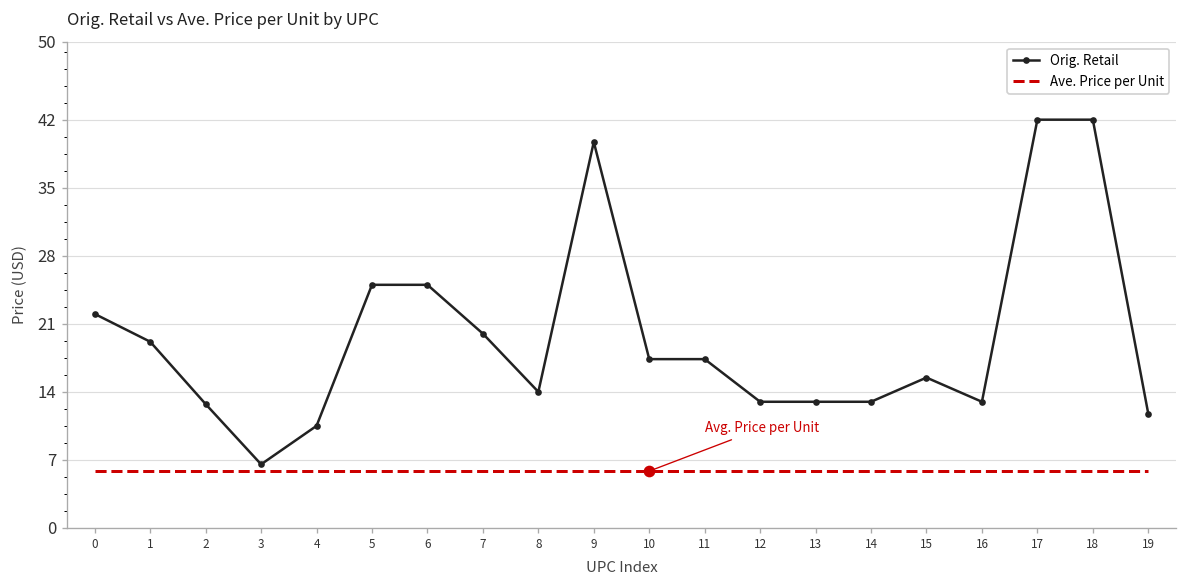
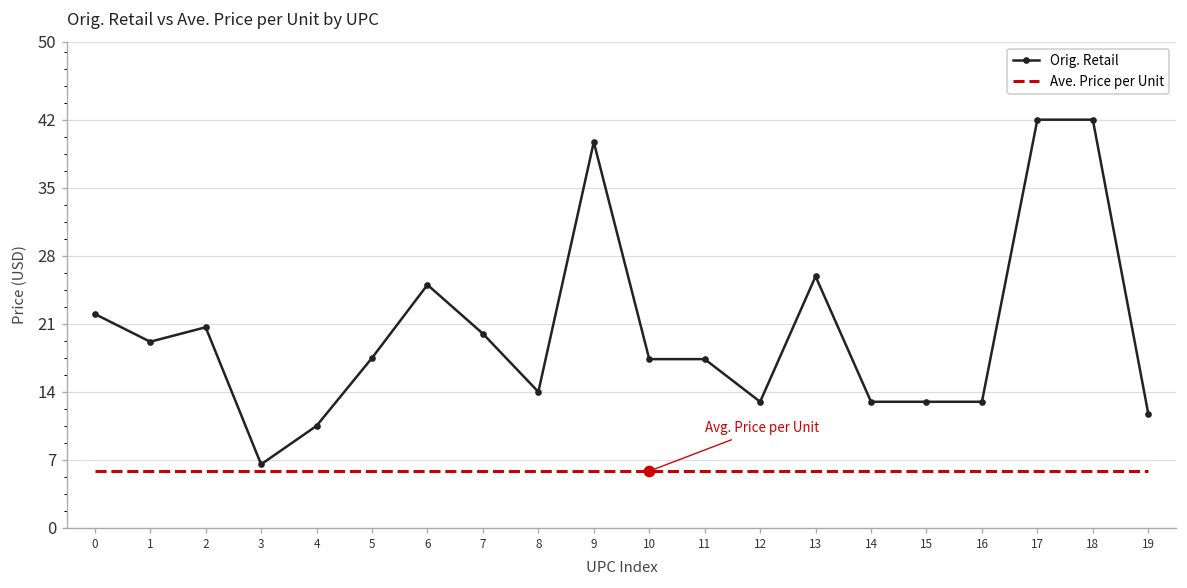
  {
    "Orig. Retail": {
      "0": 22,
      "1": 19,
-     "2": 13,
+     "2": 21,
      "3": 7,
      "4": 10,
-     "5": 25,
+     "5": 17,
      "6": 25,
      "7": 20,
      "8": 14,
      "9": 40,
      "10": 17,
      "11": 17,
      "12": 13,
-     "13": 13,
+     "13": 26,
      "14": 13,
-     "15": 15,
+     "15": 13,
      "16": 13,
      "17": 42,
      "18": 42,
      "19": 12
    }
  }
